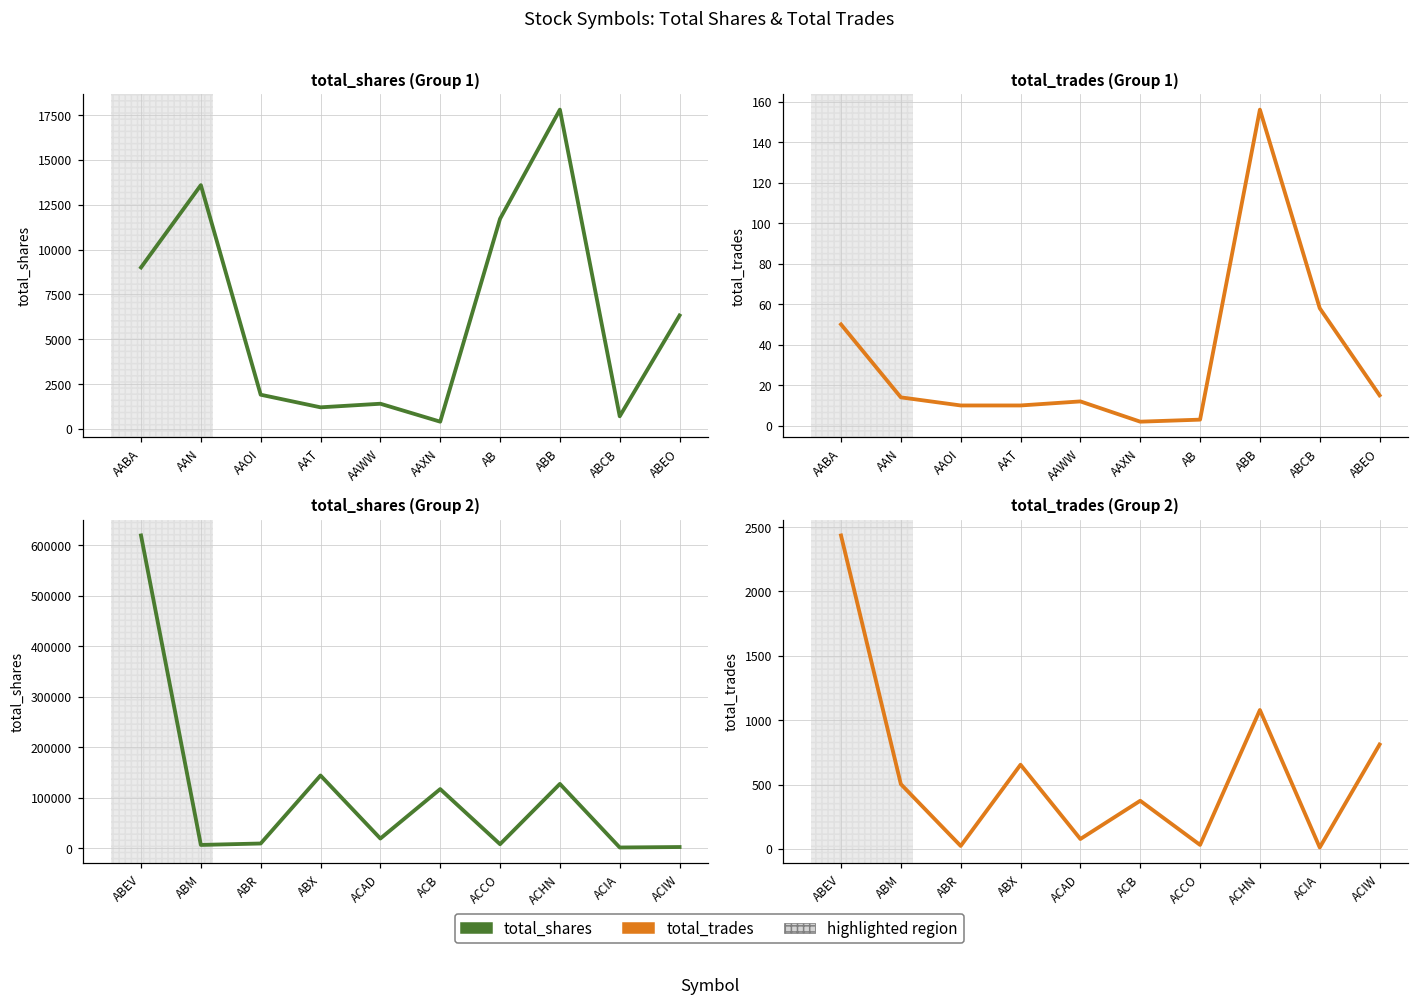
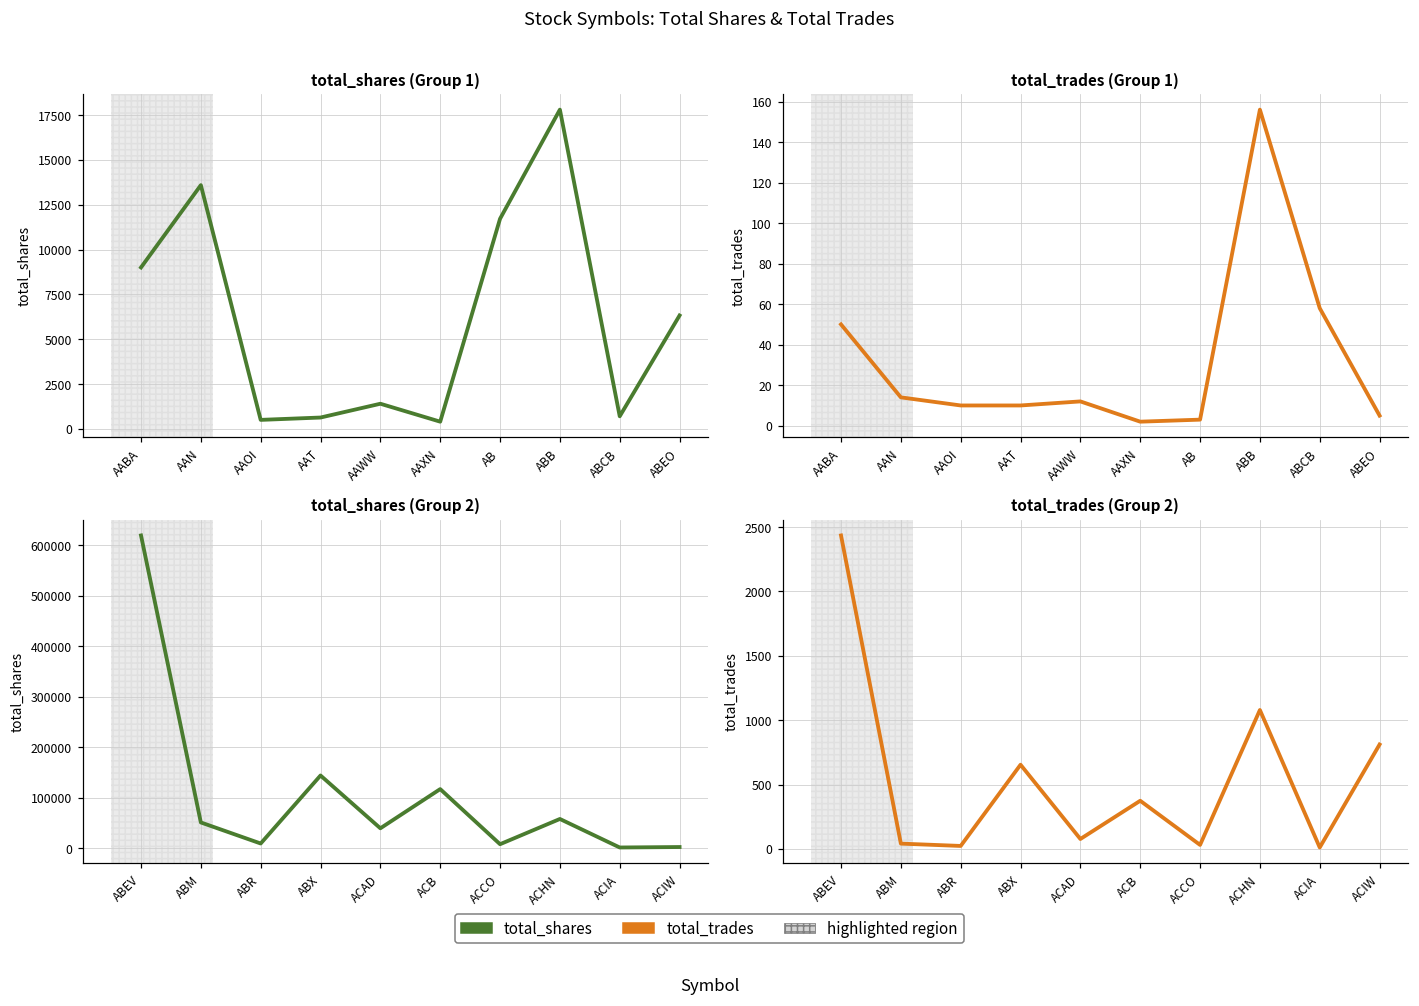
  {
    "total_shares (Group 1)": {
      "AABA": 9000,
      "AAN": 13600,
-     "AAOI": 1900,
-     "AAT": 1200,
+     "AAOI": 500,
+     "AAT": 600,
      "AAWW": 1400,
      "AAXN": 400,
      "AB": 11700,
      "ABB": 17800,
      "ABCB": 700,
      "ABEO": 6300
    },
    "total_trades (Group 1)": {
      "AABA": 50,
      "AAN": 14,
      "AAOI": 10,
      "AAT": 10,
      "AAWW": 12,
      "AAXN": 2,
      "AB": 3,
      "ABB": 156,
      "ABCB": 58,
-     "ABEO": 15
+     "ABEO": 5
    },
    "total_shares (Group 2)": {
      "ABEV": 620000,
-     "ABM": 10000,
+     "ABM": 50000,
      "ABR": 10000,
      "ABX": 140000,
-     "ACAD": 20000,
+     "ACAD": 40000,
      "ACB": 120000,
      "ACCO": 10000,
-     "ACHN": 130000,
+     "ACHN": 60000,
      "ACIA": 0,
      "ACIW": 0
    },
    "total_trades (Group 2)": {
      "ABEV": 2440,
-     "ABM": 500,
+     "ABM": 40,
      "ABR": 20,
      "ABX": 650,
      "ACAD": 80,
      "ACB": 370,
      "ACCO": 30,
      "ACHN": 1080,
      "ACIA": 10,
      "ACIW": 810
    }
  }
